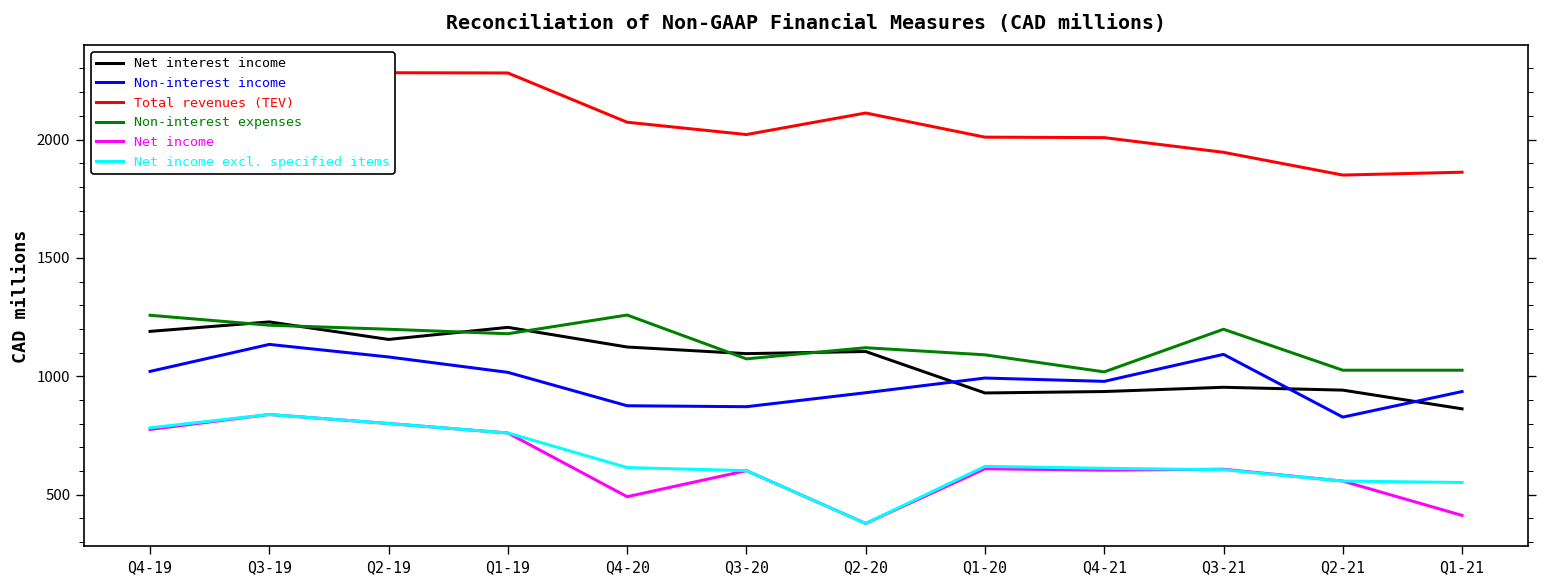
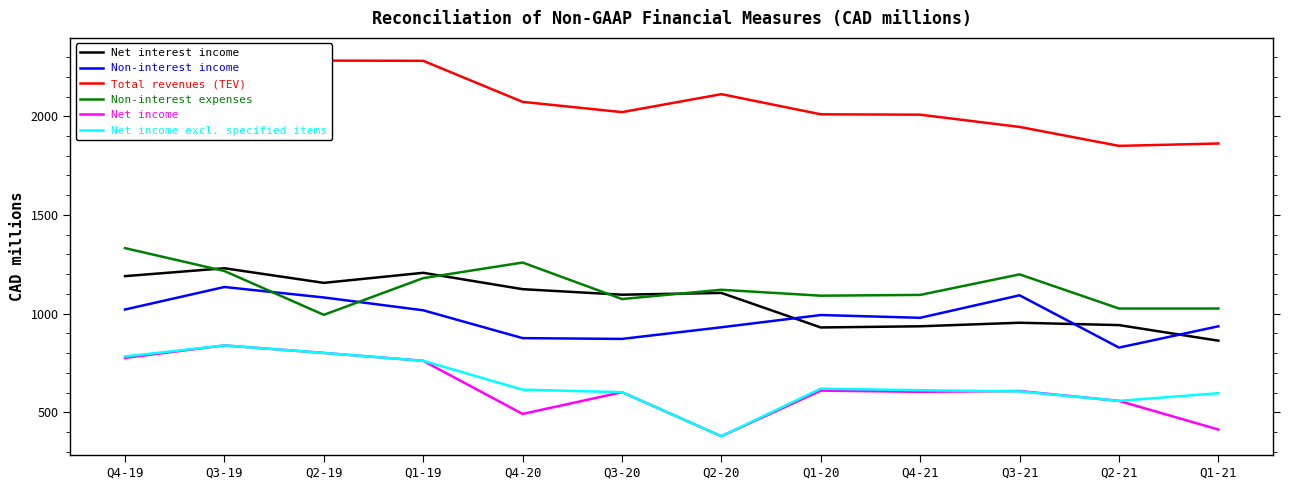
  {
    "Net interest income": {
      "Q4-19": 1190,
      "Q3-19": 1230,
      "Q2-19": 1160,
      "Q1-19": 1210,
      "Q4-20": 1120,
      "Q3-20": 1100,
      "Q2-20": 1110,
      "Q1-20": 930,
      "Q4-21": 940,
      "Q3-21": 950,
      "Q2-21": 940,
      "Q1-21": 860
    },
    "Non-interest income": {
      "Q4-19": 1020,
      "Q3-19": 1140,
      "Q2-19": 1080,
      "Q1-19": 1020,
      "Q4-20": 880,
      "Q3-20": 870,
      "Q2-20": 930,
      "Q1-20": 990,
      "Q4-21": 980,
      "Q3-21": 1090,
      "Q2-21": 830,
      "Q1-21": 940
    },
    "Total revenues (TEV)": {
      "Q1-19": 2280,
      "Q4-20": 2070,
      "Q3-20": 2020,
      "Q2-20": 2110,
      "Q1-20": 2010,
      "Q4-21": 2010,
      "Q3-21": 1950,
      "Q2-21": 1850,
      "Q1-21": 1860
    },
    "Non-interest expenses": {
-     "Q4-19": 1260,
+     "Q4-19": 1330,
      "Q3-19": 1220,
-     "Q2-19": 1200,
+     "Q2-19": 990,
      "Q1-19": 1180,
      "Q4-20": 1260,
      "Q3-20": 1070,
      "Q2-20": 1120,
      "Q1-20": 1090,
-     "Q4-21": 1020,
+     "Q4-21": 1100,
      "Q3-21": 1200,
      "Q2-21": 1030,
      "Q1-21": 1030
    },
    "Net income": {
      "Q4-20": 490,
      "Q1-21": 410
    },
    "Net income excl. specified items": {
      "Q4-20": 620,
-     "Q1-21": 550
+     "Q1-21": 600
    }
  }
